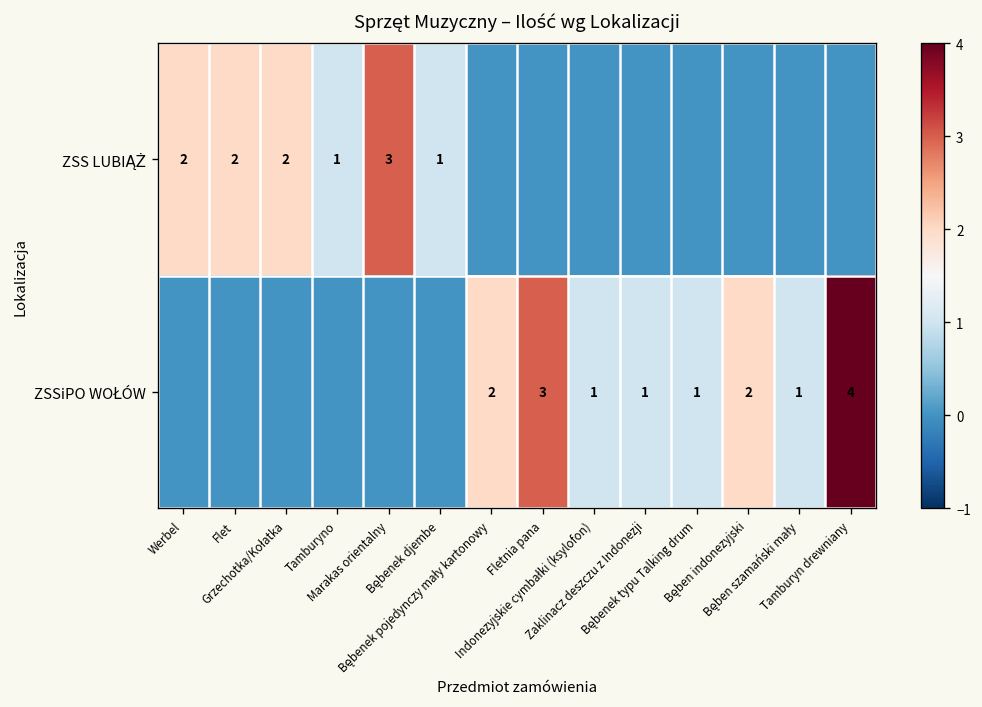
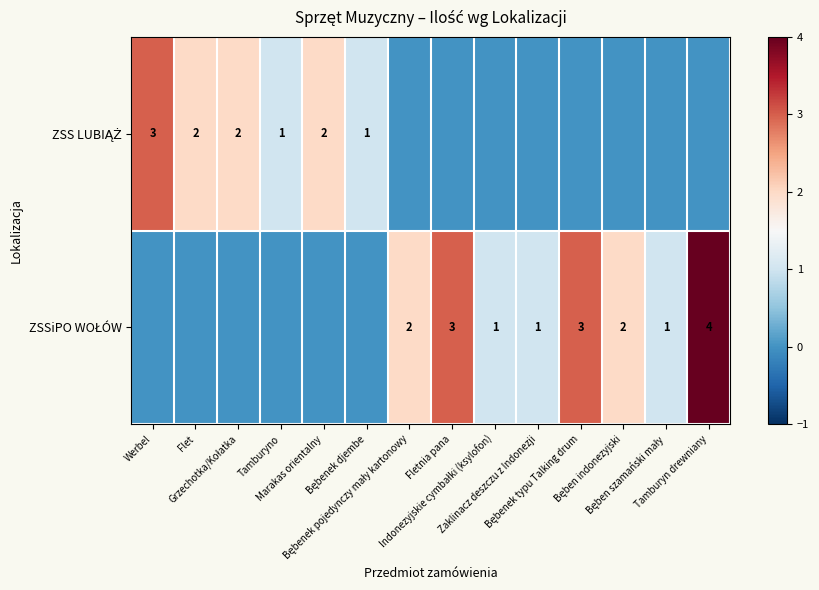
  {
    "ZSS LUBIĄŻ": {
-     "Werbel": 2,
+     "Werbel": 3,
      "Flet": 2,
      "Grzechotka/Kołatka": 2,
      "Tamburyno": 1,
-     "Marakas orientalny": 3,
+     "Marakas orientalny": 2,
      "Bębenek djembe": 1
    },
    "ZSSiPO WOŁÓW": {
      "Bębenek pojedynczy mały kartonowy": 2,
      "Fletnia pana": 3,
      "Indonezyjskie cymbałki (ksylofon)": 1,
      "Zaklinacz deszczu z Indonezji": 1,
-     "Bębenek typu Talking drum": 1,
+     "Bębenek typu Talking drum": 3,
      "Bęben indonezyjski": 2,
      "Bęben szamański mały": 1,
      "Tamburyn drewniany": 4
    }
  }
